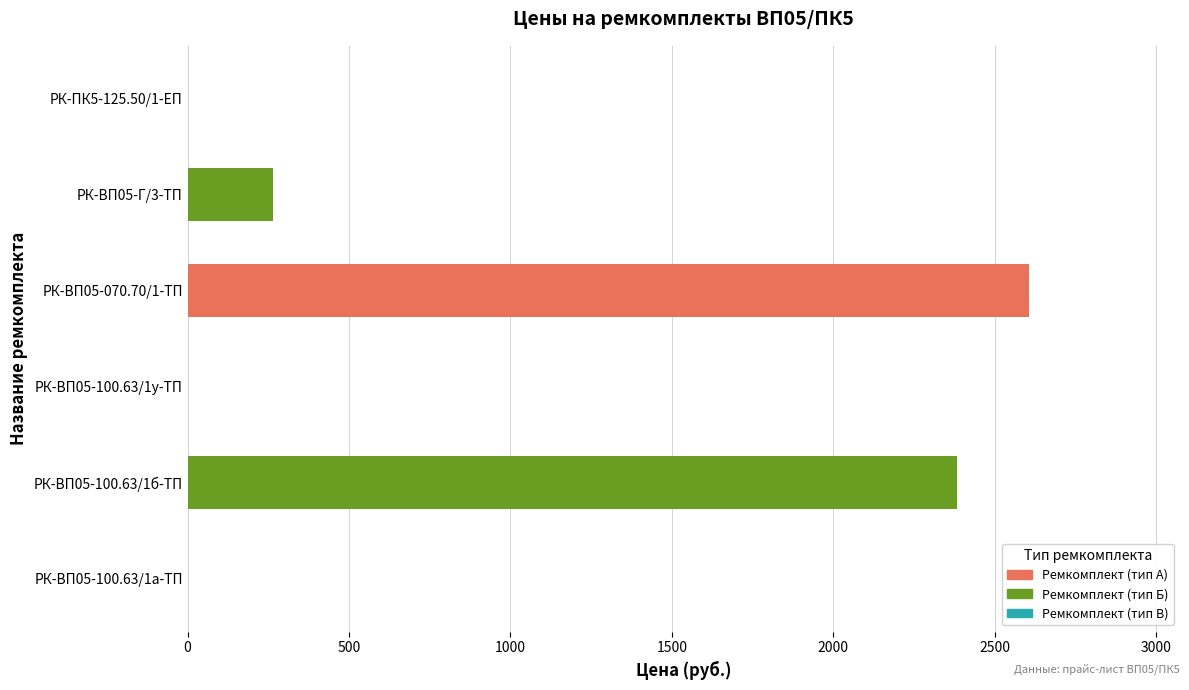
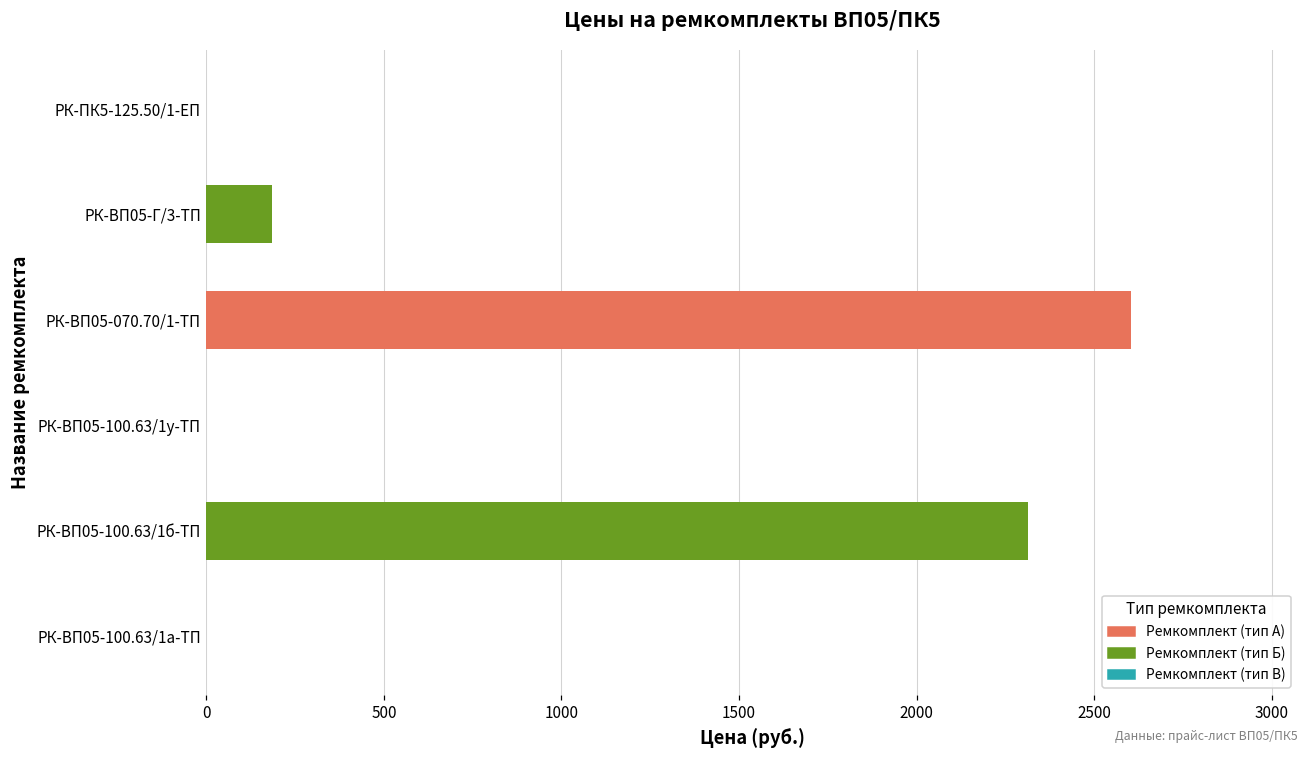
  {
    "РК-ПК5-125.50/1-ЕП": 0,
-   "РК-ВП05-Г/3-ТП": 260,
+   "РК-ВП05-Г/3-ТП": 180,
    "РК-ВП05-070.70/1-ТП": 2610,
    "РК-ВП05-100.63/1у-ТП": 0,
-   "РК-ВП05-100.63/1б-ТП": 2380,
+   "РК-ВП05-100.63/1б-ТП": 2310,
    "РК-ВП05-100.63/1а-ТП": 0
  }
